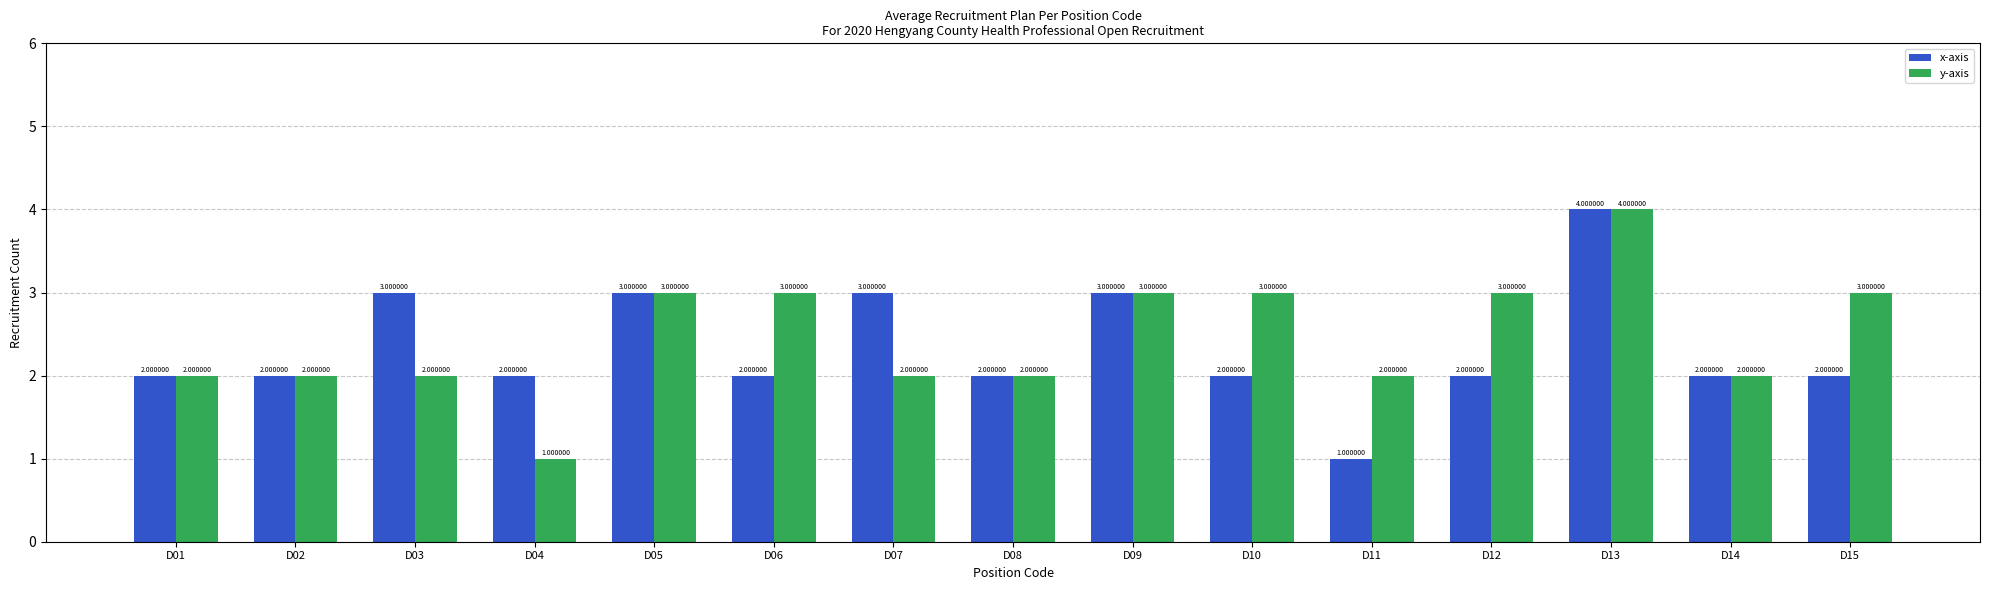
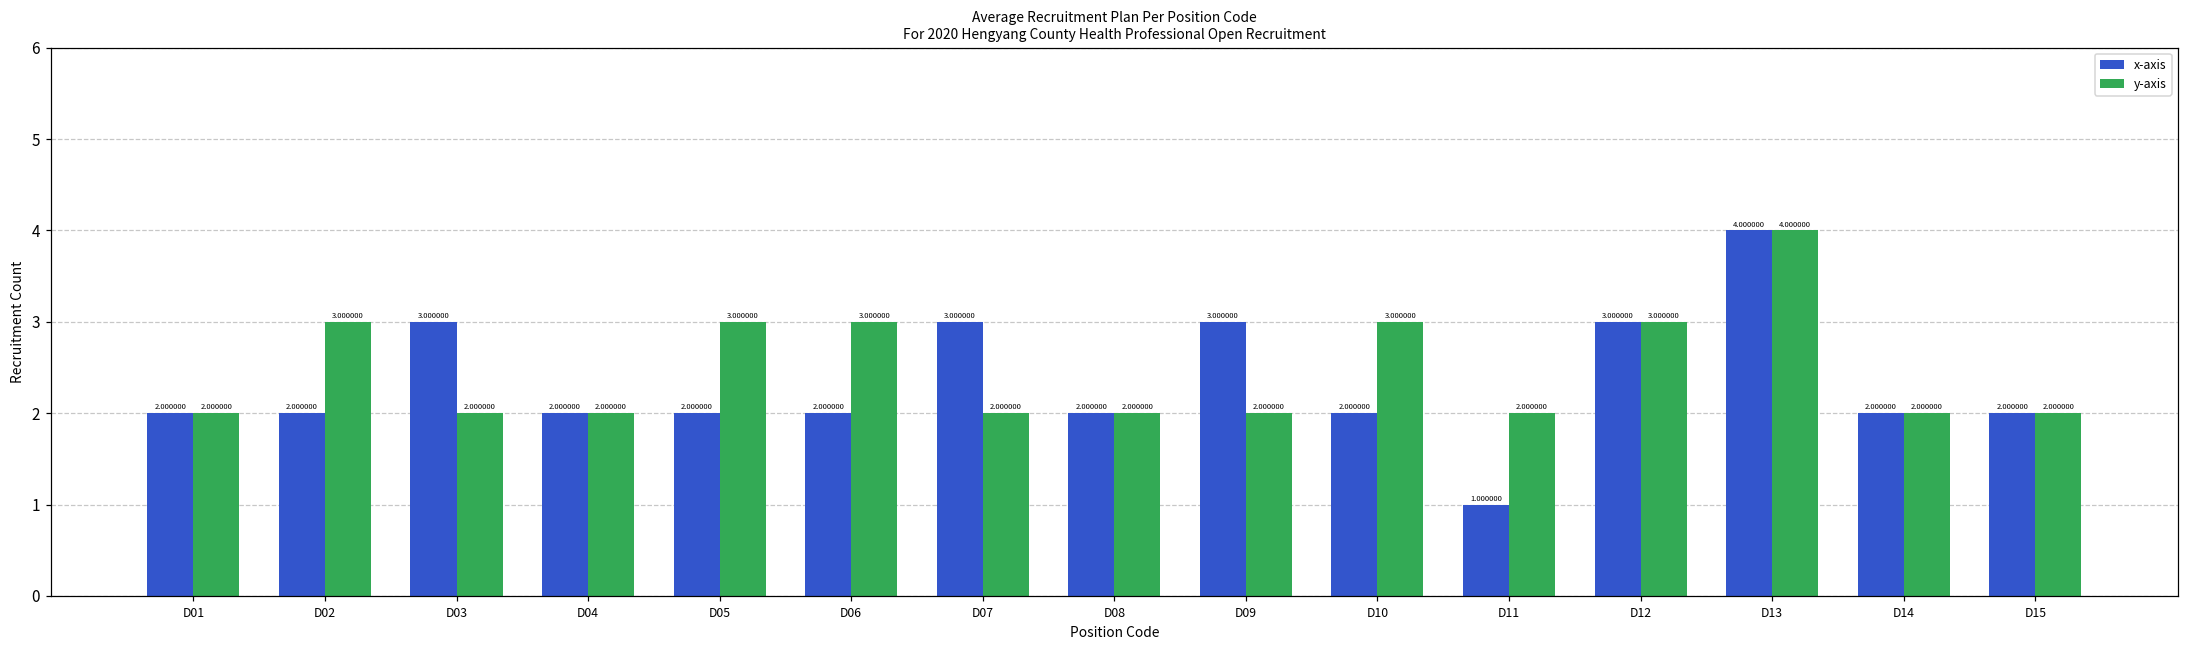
  {
    "x-axis": {
      "D01": 2.000000,
      "D02": 2.000000,
      "D03": 3.000000,
      "D04": 2.000000,
-     "D05": 3.000000,
+     "D05": 2.000000,
      "D06": 2.000000,
      "D07": 3.000000,
      "D08": 2.000000,
      "D09": 3.000000,
      "D10": 2.000000,
      "D11": 1.000000,
-     "D12": 2.000000,
+     "D12": 3.000000,
      "D13": 4.000000,
      "D14": 2.000000,
      "D15": 2.000000
    },
    "y-axis": {
      "D01": 2.000000,
-     "D02": 2.000000,
+     "D02": 3.000000,
      "D03": 2.000000,
-     "D04": 1.000000,
+     "D04": 2.000000,
      "D05": 3.000000,
      "D06": 3.000000,
      "D07": 2.000000,
      "D08": 2.000000,
-     "D09": 3.000000,
+     "D09": 2.000000,
      "D10": 3.000000,
      "D11": 2.000000,
      "D12": 3.000000,
      "D13": 4.000000,
      "D14": 2.000000,
-     "D15": 3.000000
+     "D15": 2.000000
    }
  }
